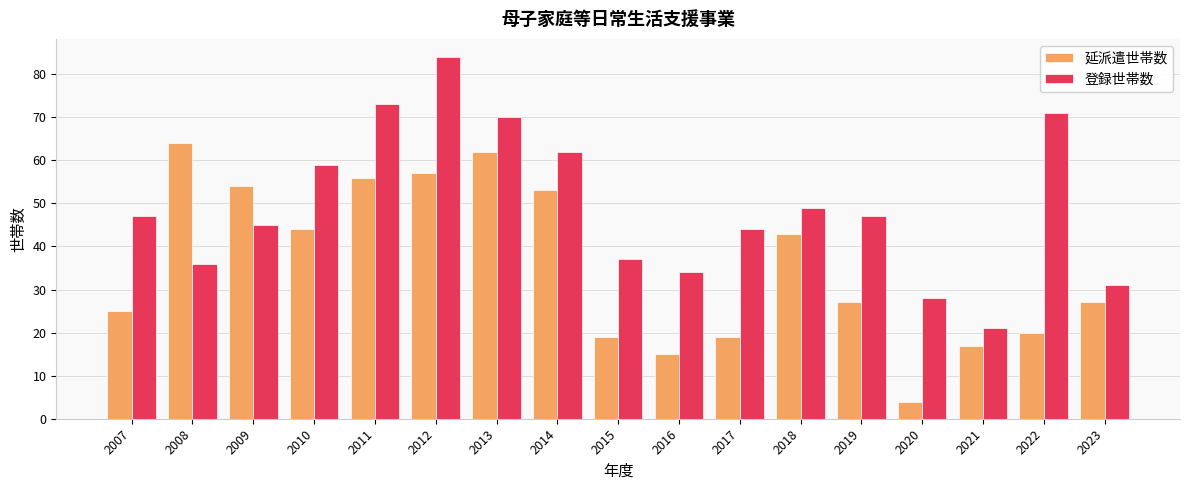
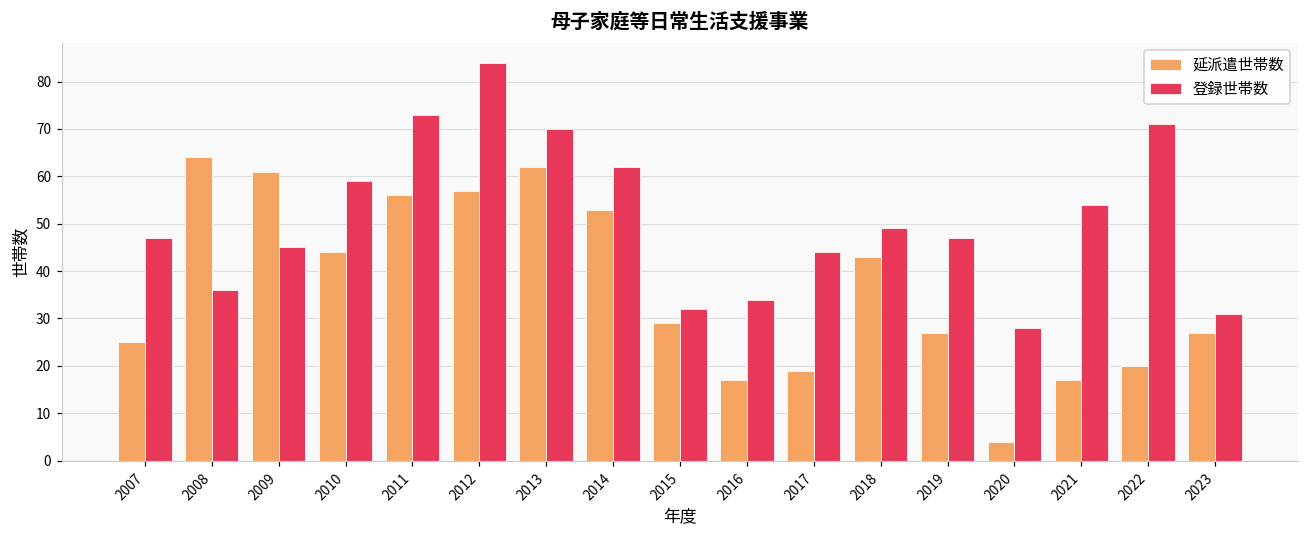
  {
    "延派遣世帯数": {
      "2007": 25,
      "2008": 64,
-     "2009": 54,
+     "2009": 61,
      "2010": 44,
      "2011": 56,
      "2012": 57,
      "2013": 62,
      "2014": 53,
-     "2015": 19,
-     "2016": 15,
+     "2015": 29,
+     "2016": 17,
      "2017": 19,
      "2018": 43,
      "2019": 27,
      "2020": 4,
      "2021": 17,
      "2022": 20,
      "2023": 27
    },
    "登録世帯数": {
      "2007": 47,
      "2008": 36,
      "2009": 45,
      "2010": 59,
      "2011": 73,
      "2012": 84,
      "2013": 70,
      "2014": 62,
-     "2015": 37,
+     "2015": 32,
      "2016": 34,
      "2017": 44,
      "2018": 49,
      "2019": 47,
      "2020": 28,
-     "2021": 21,
+     "2021": 54,
      "2022": 71,
      "2023": 31
    }
  }
